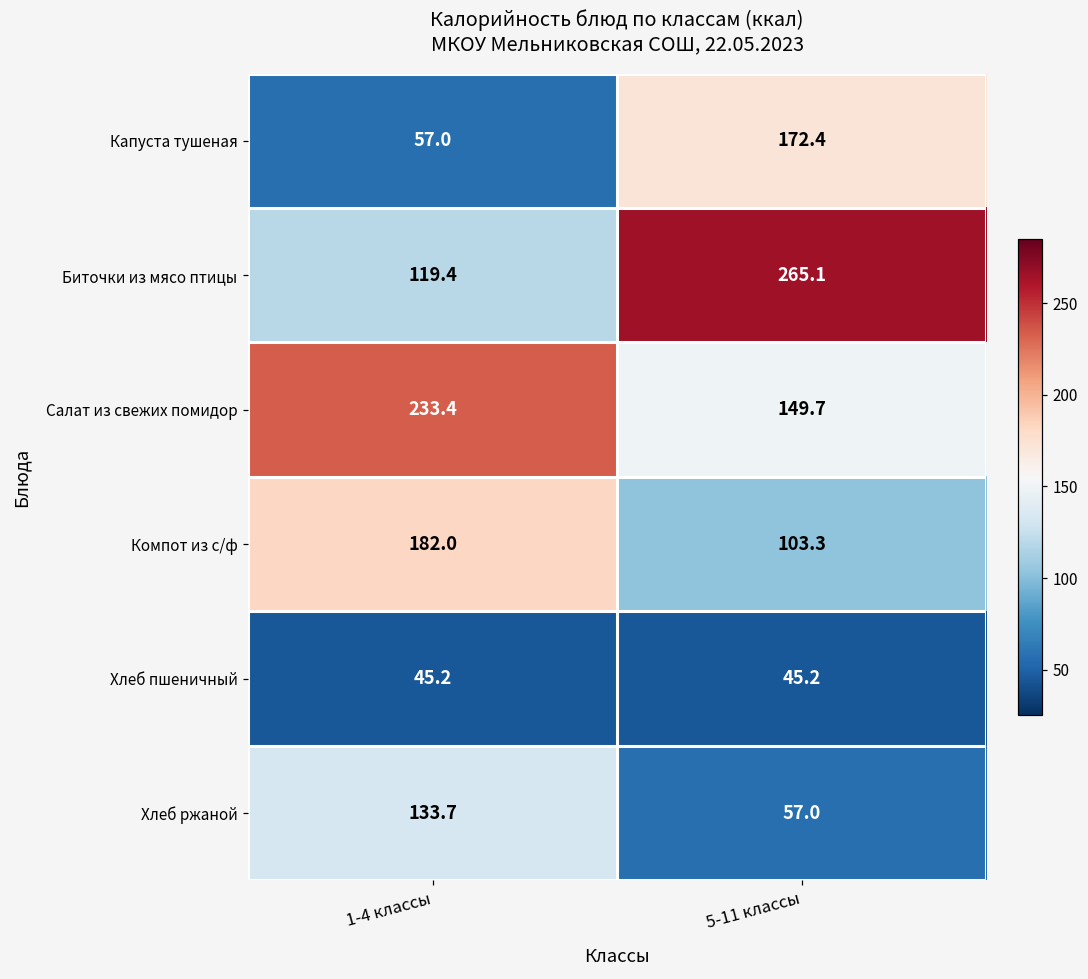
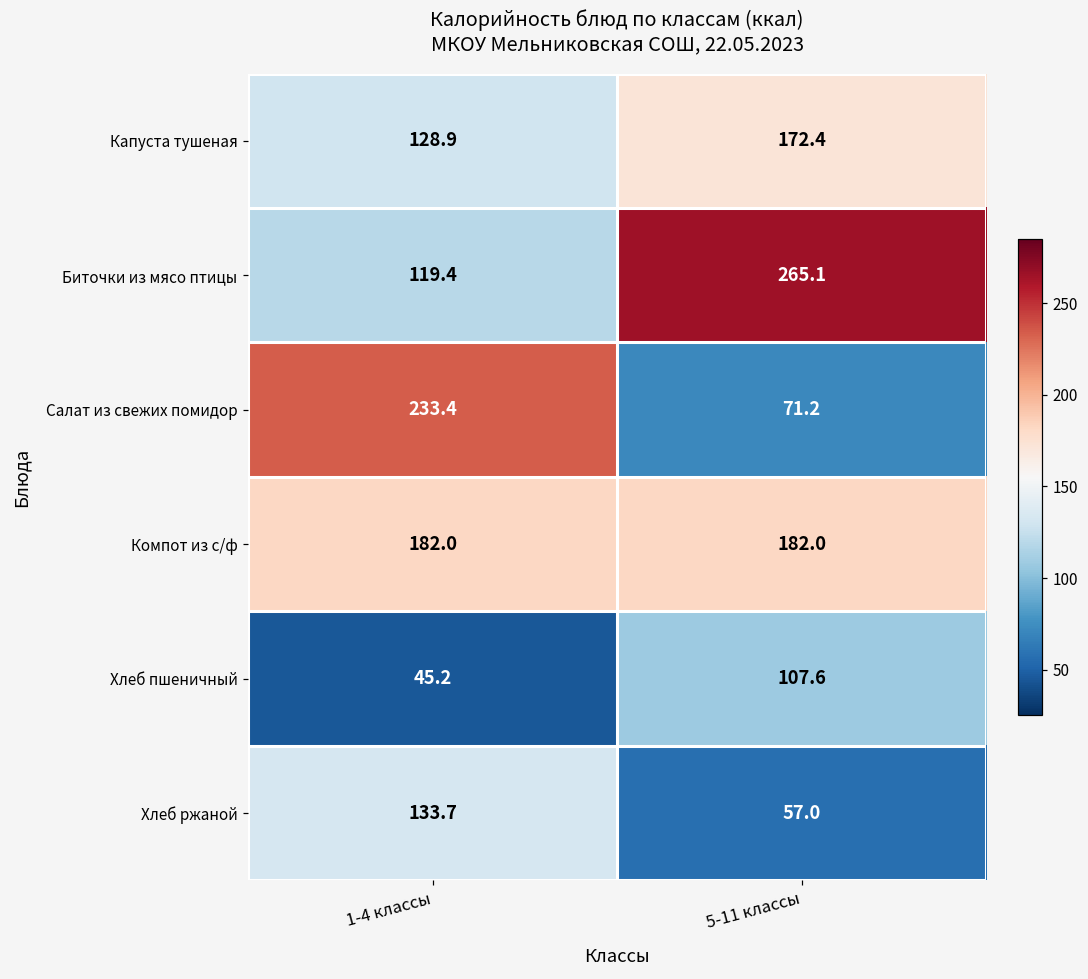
  {
    "Капуста тушеная": {
-     "1-4 классы": 57.0,
+     "1-4 классы": 128.9,
      "5-11 классы": 172.4
    },
    "Биточки из мясо птицы": {
      "1-4 классы": 119.4,
      "5-11 классы": 265.1
    },
    "Салат из свежих помидор": {
      "1-4 классы": 233.4,
-     "5-11 классы": 149.7
+     "5-11 классы": 71.2
    },
    "Компот из с/ф": {
      "1-4 классы": 182.0,
-     "5-11 классы": 103.3
+     "5-11 классы": 182.0
    },
    "Хлеб пшеничный": {
      "1-4 классы": 45.2,
-     "5-11 классы": 45.2
+     "5-11 классы": 107.6
    },
    "Хлеб ржаной": {
      "1-4 классы": 133.7,
      "5-11 классы": 57.0
    }
  }
